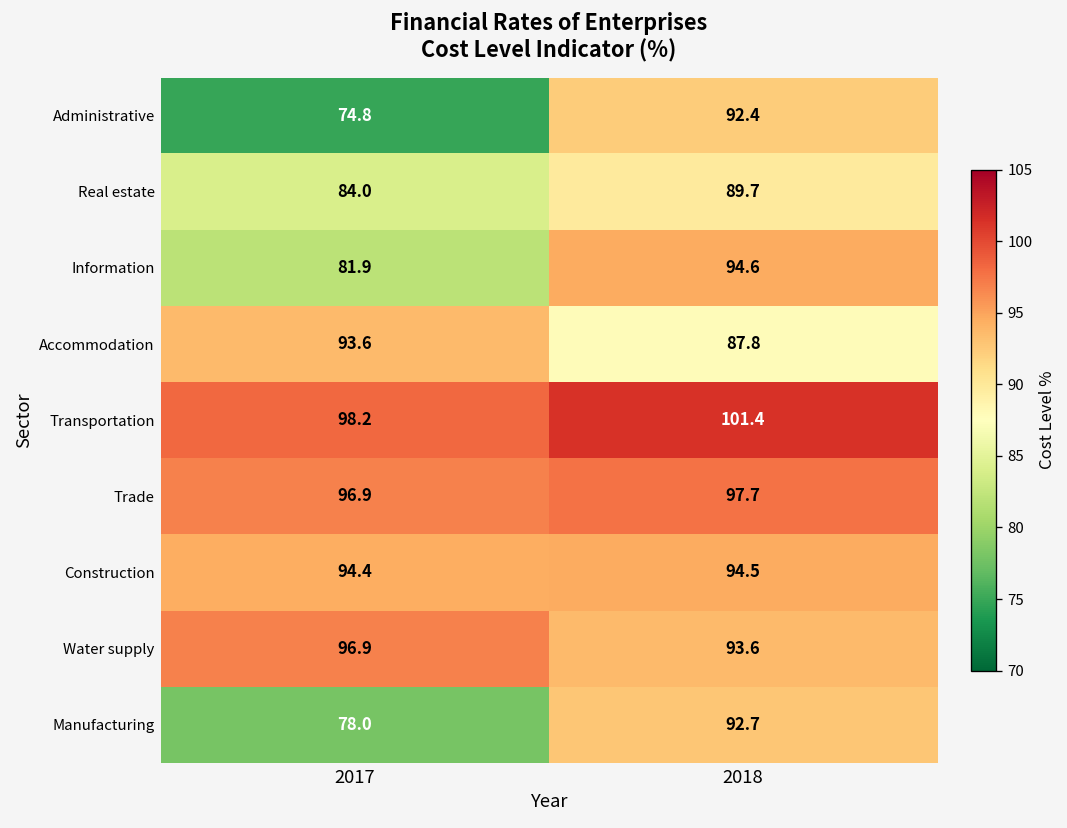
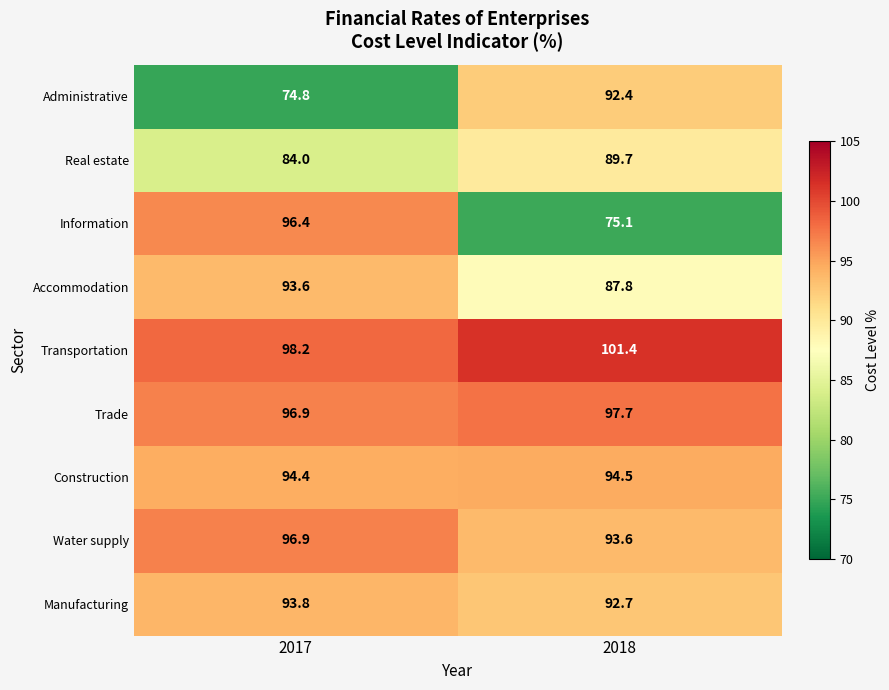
  {
    "Administrative": {
      "2017": 74.8,
      "2018": 92.4
    },
    "Real estate": {
      "2017": 84.0,
      "2018": 89.7
    },
    "Information": {
-     "2017": 81.9,
-     "2018": 94.6
+     "2017": 96.4,
+     "2018": 75.1
    },
    "Accommodation": {
      "2017": 93.6,
      "2018": 87.8
    },
    "Transportation": {
      "2017": 98.2,
      "2018": 101.4
    },
    "Trade": {
      "2017": 96.9,
      "2018": 97.7
    },
    "Construction": {
      "2017": 94.4,
      "2018": 94.5
    },
    "Water supply": {
      "2017": 96.9,
      "2018": 93.6
    },
    "Manufacturing": {
-     "2017": 78.0,
+     "2017": 93.8,
      "2018": 92.7
    }
  }
